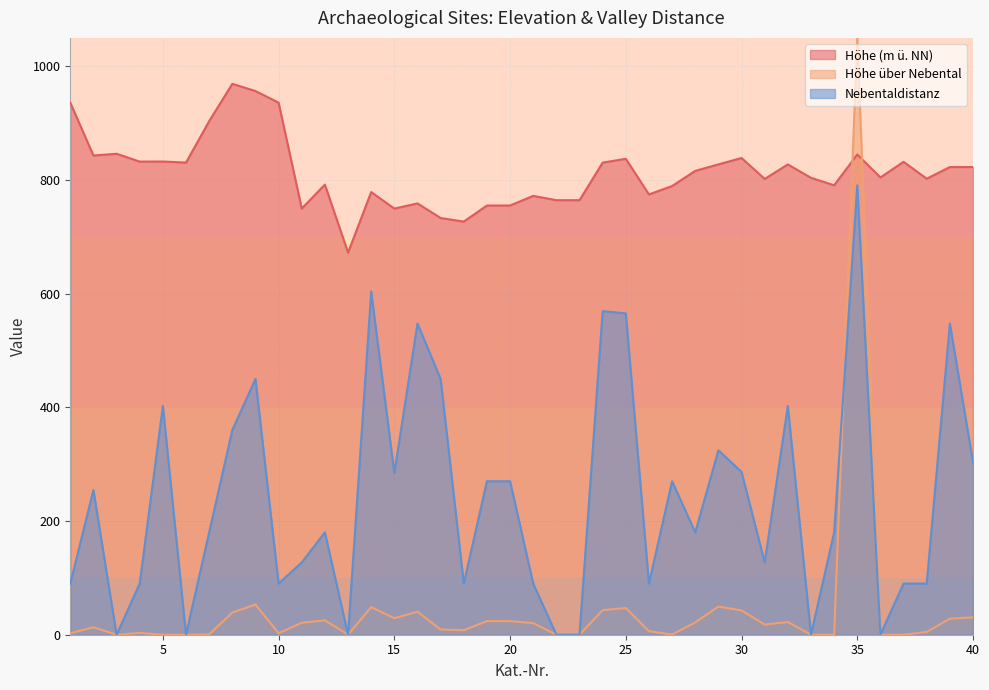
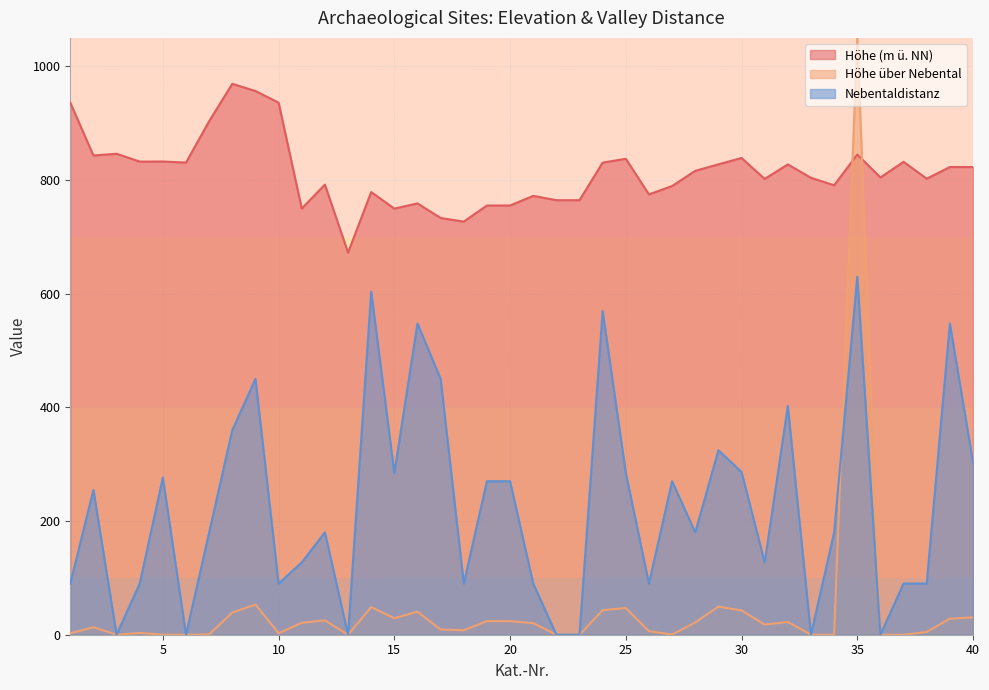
  {
    "Nebentaldistanz": {
-     "5": 400,
+     "5": 280,
      "10": 90,
      "15": 280,
      "20": 270,
-     "25": 570,
+     "25": 280,
      "30": 290,
-     "35": 790,
+     "35": 630,
      "40": 300
    }
  }
